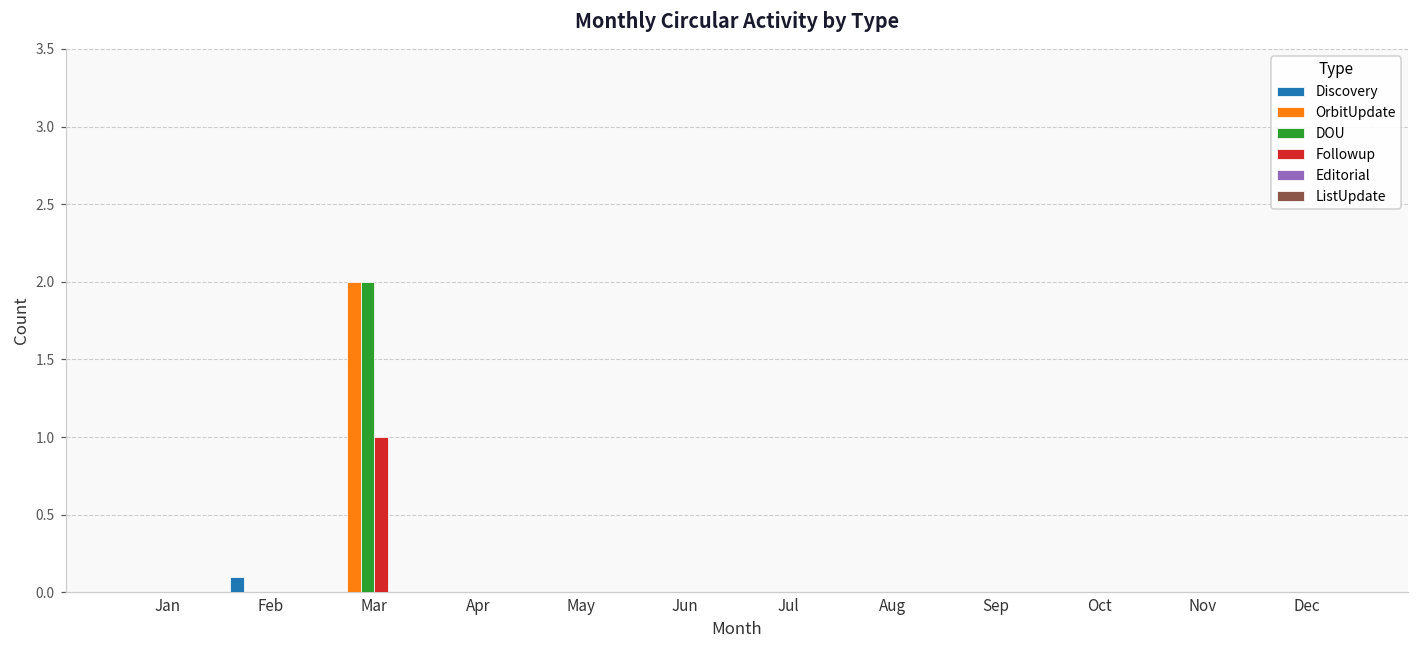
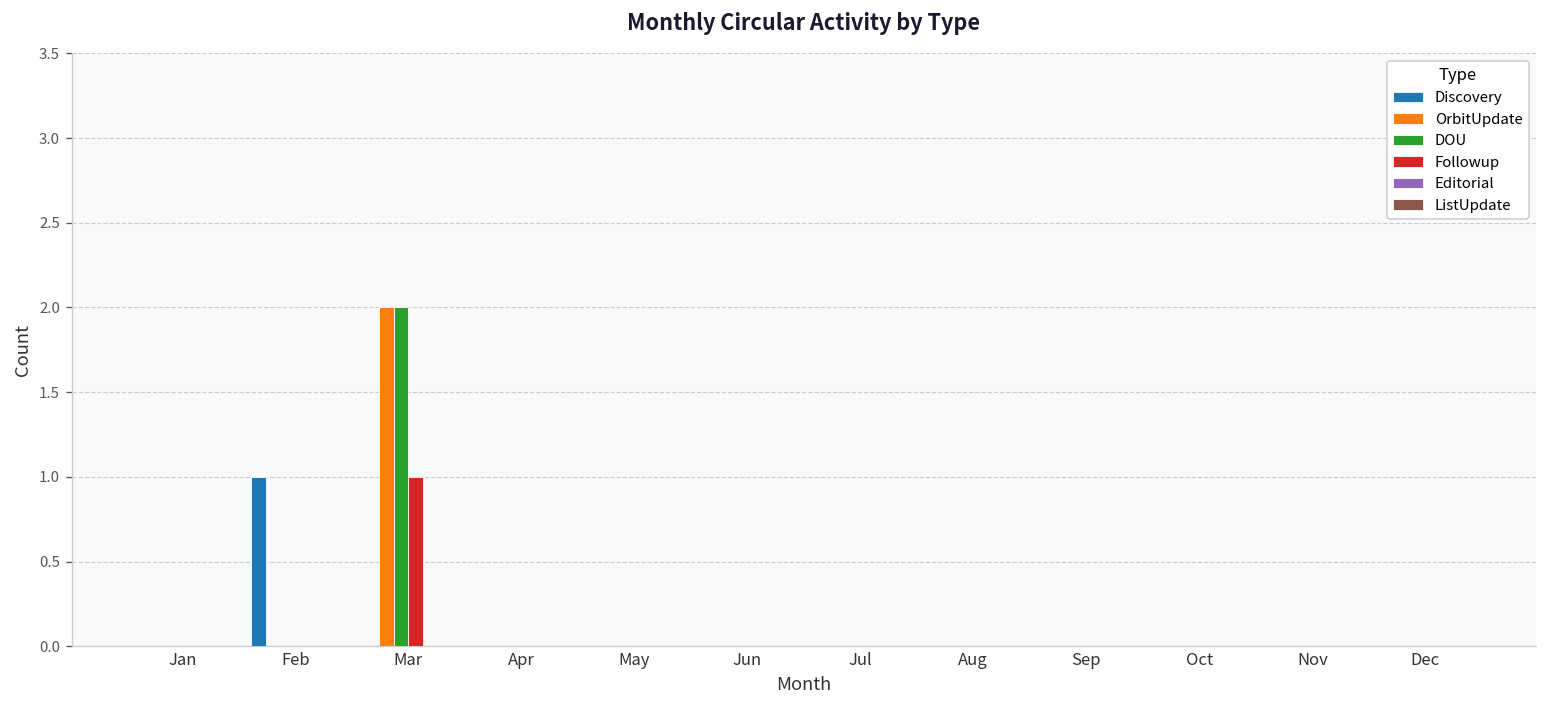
  {
    "Discovery": {
      "Jan": 0.0,
-     "Feb": 0.1,
+     "Feb": 1.0,
      "Mar": 0.0,
      "Apr": 0.0,
      "May": 0.0,
      "Jun": 0.0,
      "Jul": 0.0,
      "Aug": 0.0,
      "Sep": 0.0,
      "Oct": 0.0,
      "Nov": 0.0,
      "Dec": 0.0
    },
    "OrbitUpdate": {
      "Jan": 0.0,
      "Feb": 0.0,
      "Mar": 2.0,
      "Apr": 0.0,
      "May": 0.0,
      "Jun": 0.0,
      "Jul": 0.0,
      "Aug": 0.0,
      "Sep": 0.0,
      "Oct": 0.0,
      "Nov": 0.0,
      "Dec": 0.0
    },
    "DOU": {
      "Jan": 0.0,
      "Feb": 0.0,
      "Mar": 2.0,
      "Apr": 0.0,
      "May": 0.0,
      "Jun": 0.0,
      "Jul": 0.0,
      "Aug": 0.0,
      "Sep": 0.0,
      "Oct": 0.0,
      "Nov": 0.0,
      "Dec": 0.0
    },
    "Followup": {
      "Jan": 0.0,
      "Feb": 0.0,
      "Mar": 1.0,
      "Apr": 0.0,
      "May": 0.0,
      "Jun": 0.0,
      "Jul": 0.0,
      "Aug": 0.0,
      "Sep": 0.0,
      "Oct": 0.0,
      "Nov": 0.0,
      "Dec": 0.0
    },
    "Editorial": {
      "Jan": 0.0,
      "Feb": 0.0,
      "Mar": 0.0,
      "Apr": 0.0,
      "May": 0.0,
      "Jun": 0.0,
      "Jul": 0.0,
      "Aug": 0.0,
      "Sep": 0.0,
      "Oct": 0.0,
      "Nov": 0.0,
      "Dec": 0.0
    },
    "ListUpdate": {
      "Jan": 0.0,
      "Feb": 0.0,
      "Mar": 0.0,
      "Apr": 0.0,
      "May": 0.0,
      "Jun": 0.0,
      "Jul": 0.0,
      "Aug": 0.0,
      "Sep": 0.0,
      "Oct": 0.0,
      "Nov": 0.0,
      "Dec": 0.0
    }
  }
